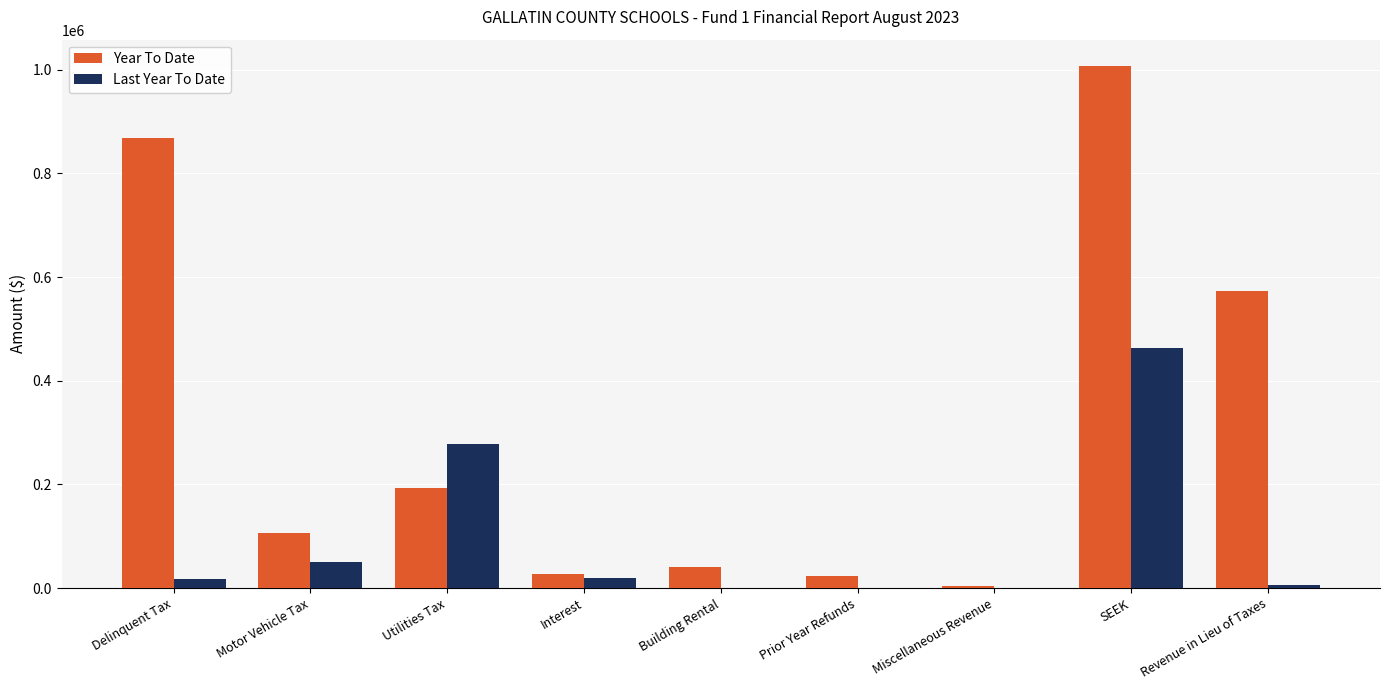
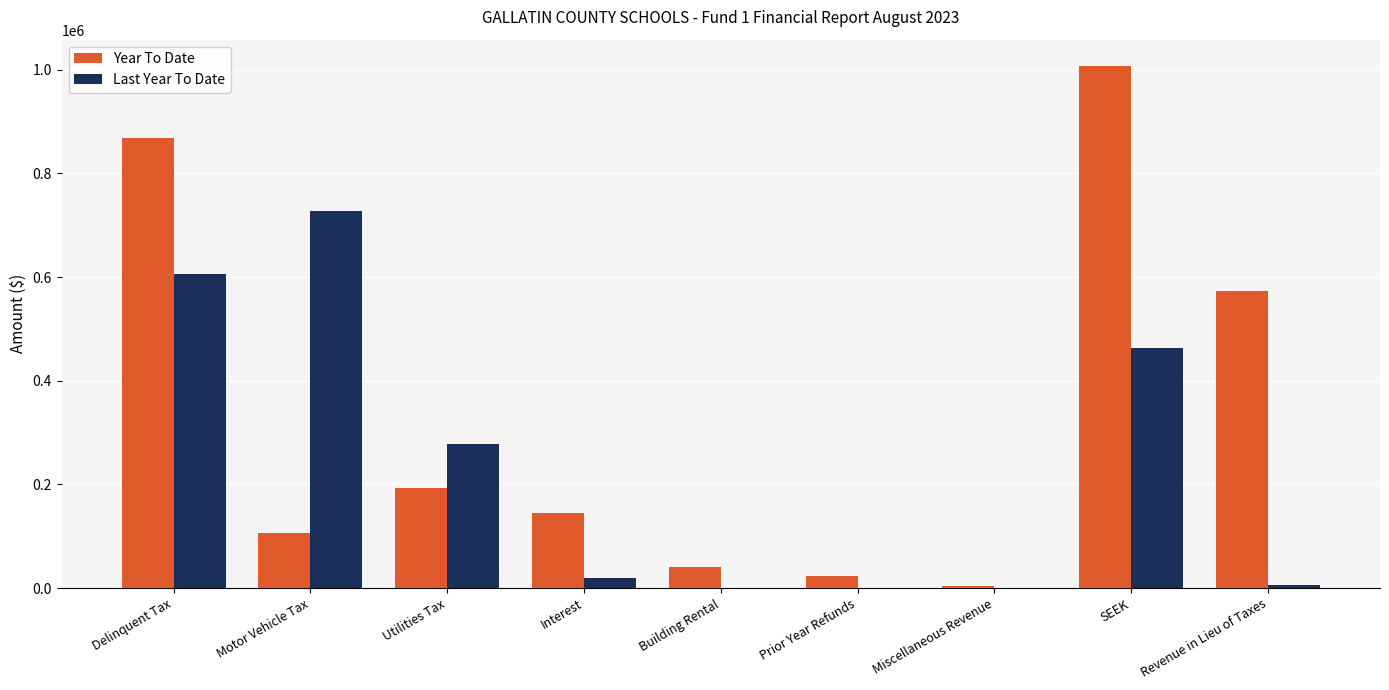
  {
    "Year To Date": {
      "Delinquent Tax": 870000,
      "Motor Vehicle Tax": 110000,
      "Utilities Tax": 190000,
-     "Interest": 30000,
+     "Interest": 150000,
      "Building Rental": 40000,
      "Prior Year Refunds": 20000,
      "SEEK": 1010000,
      "Revenue in Lieu of Taxes": 570000
    },
    "Last Year To Date": {
-     "Delinquent Tax": 20000,
-     "Motor Vehicle Tax": 50000,
+     "Delinquent Tax": 610000,
+     "Motor Vehicle Tax": 730000,
      "Utilities Tax": 280000,
      "Interest": 20000,
      "Building Rental": 0,
      "Prior Year Refunds": 0,
      "Miscellaneous Revenue": 0,
      "SEEK": 460000,
      "Revenue in Lieu of Taxes": 0
    }
  }
